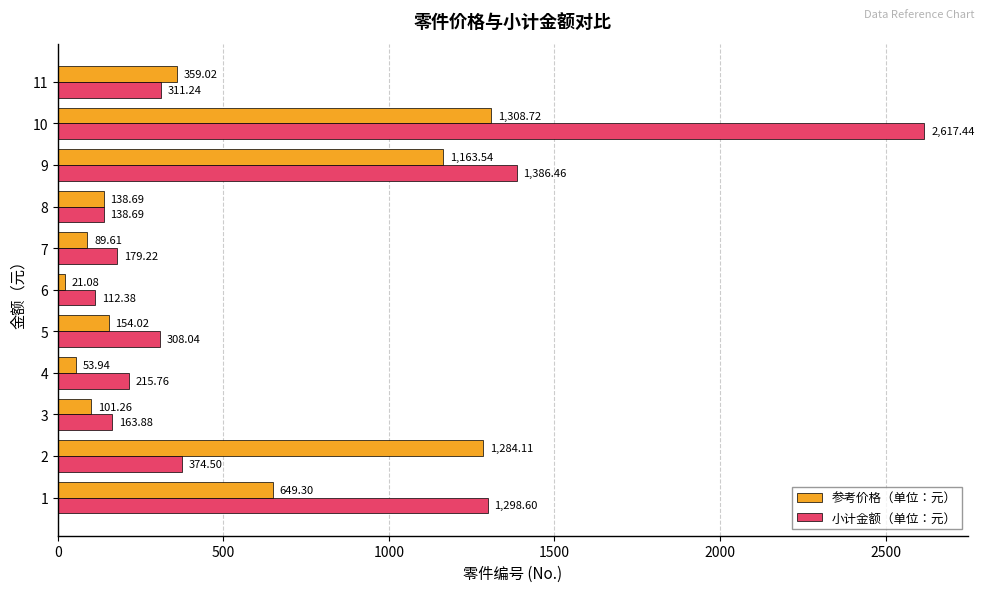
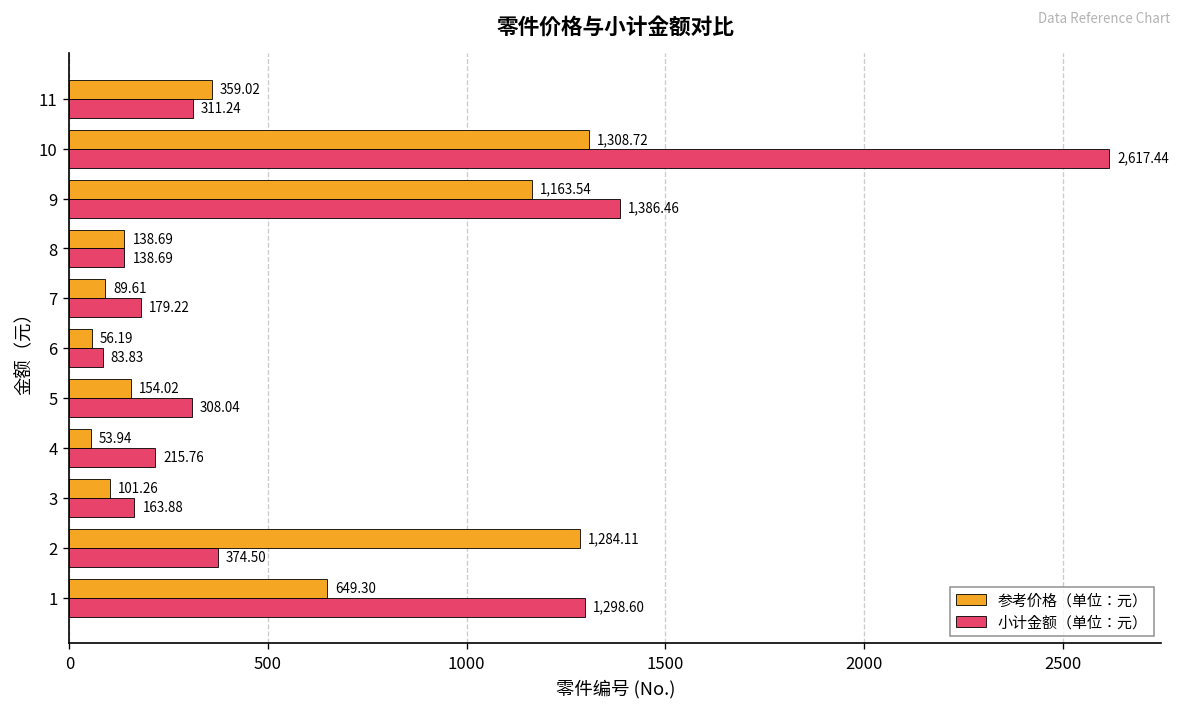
  {
    "参考价格（单位：元）": {
      "11": "359.02",
      "10": "1,308.72",
      "9": "1,163.54",
      "8": "138.69",
      "7": "89.61",
-     "6": "21.08",
+     "6": "56.19",
      "5": "154.02",
      "4": "53.94",
      "3": "101.26",
      "2": "1,284.11",
      "1": "649.30"
    },
    "小计金额（单位：元）": {
      "11": "311.24",
      "10": "2,617.44",
      "9": "1,386.46",
      "8": "138.69",
      "7": "179.22",
-     "6": "112.38",
+     "6": "83.83",
      "5": "308.04",
      "4": "215.76",
      "3": "163.88",
      "2": "374.50",
      "1": "1,298.60"
    }
  }
